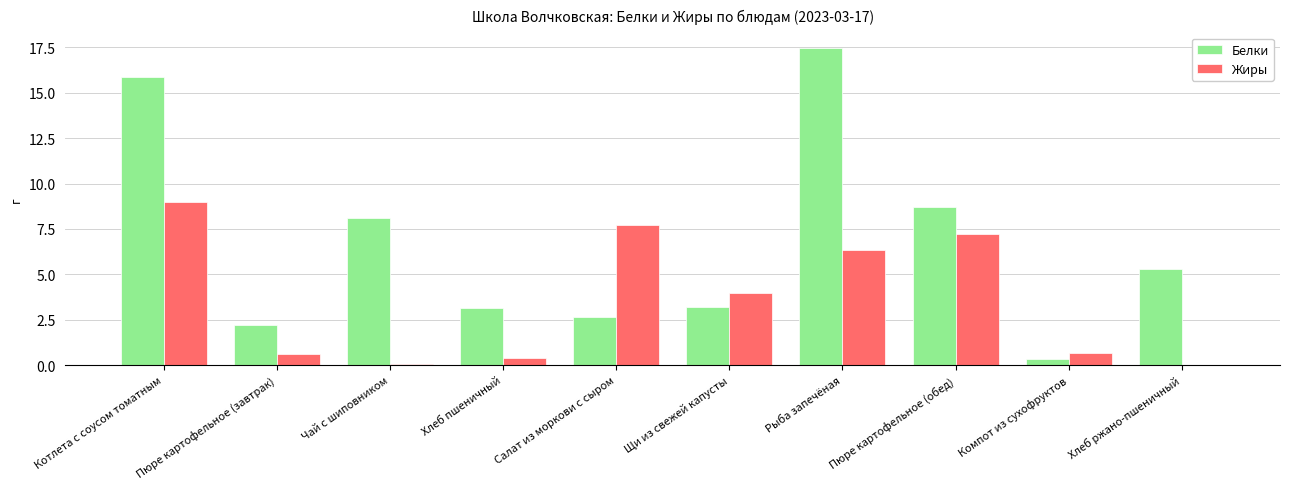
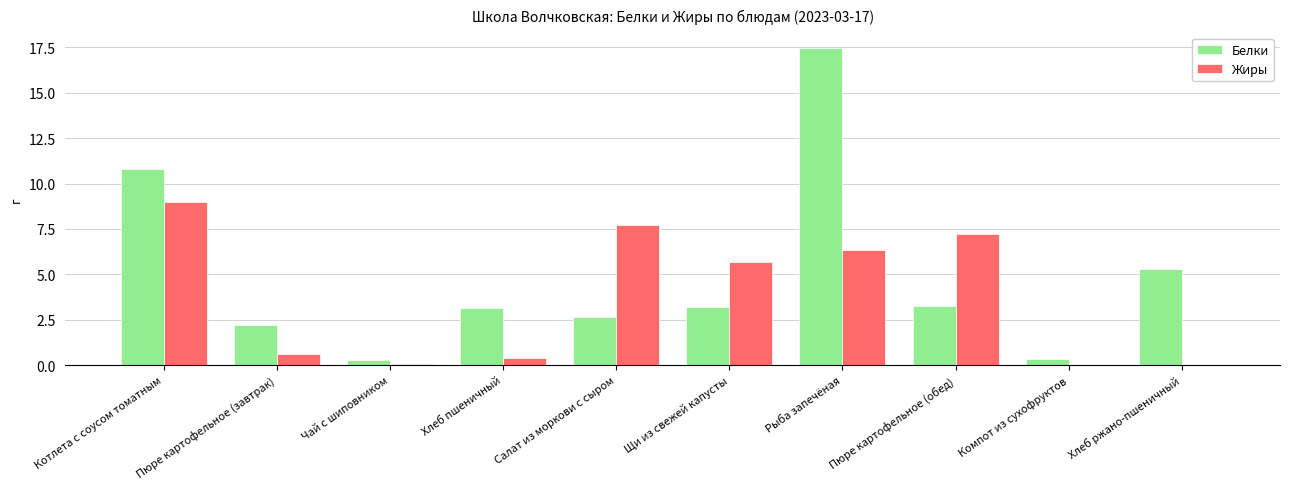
  {
    "Белки": {
-     "Котлета с соусом томатным": 15.9,
+     "Котлета с соусом томатным": 10.8,
      "Пюре картофельное (завтрак)": 2.2,
-     "Чай с шиповником": 8.1,
+     "Чай с шиповником": 0.3,
      "Хлеб пшеничный": 3.2,
      "Салат из моркови с сыром": 2.7,
      "Щи из свежей капусты": 3.2,
      "Рыба запечёная": 17.5,
-     "Пюре картофельное (обед)": 8.7,
+     "Пюре картофельное (обед)": 3.3,
      "Компот из сухофруктов": 0.3,
      "Хлеб ржано-пшеничный": 5.3
    },
    "Жиры": {
      "Котлета с соусом томатным": 9.0,
      "Пюре картофельное (завтрак)": 0.6,
      "Хлеб пшеничный": 0.4,
      "Салат из моркови с сыром": 7.7,
-     "Щи из свежей капусты": 4.0,
+     "Щи из свежей капусты": 5.7,
      "Рыба запечёная": 6.4,
      "Пюре картофельное (обед)": 7.3,
-     "Компот из сухофруктов": 0.7,
+     "Компот из сухофруктов": 0.0,
      "Хлеб ржано-пшеничный": 0.0
    }
  }
